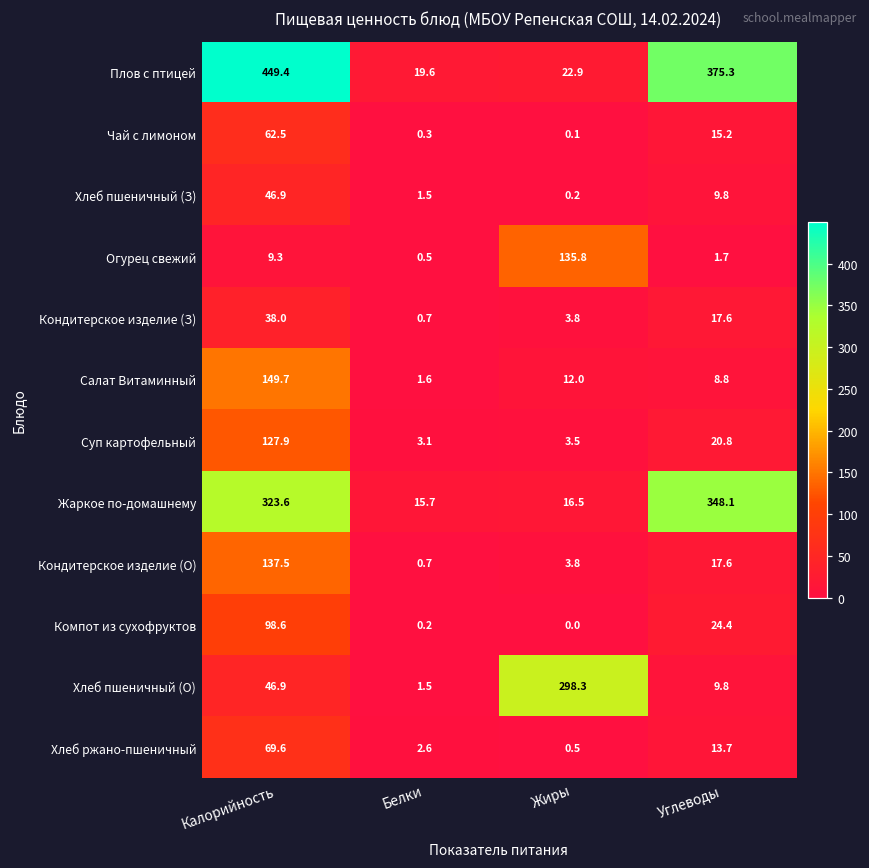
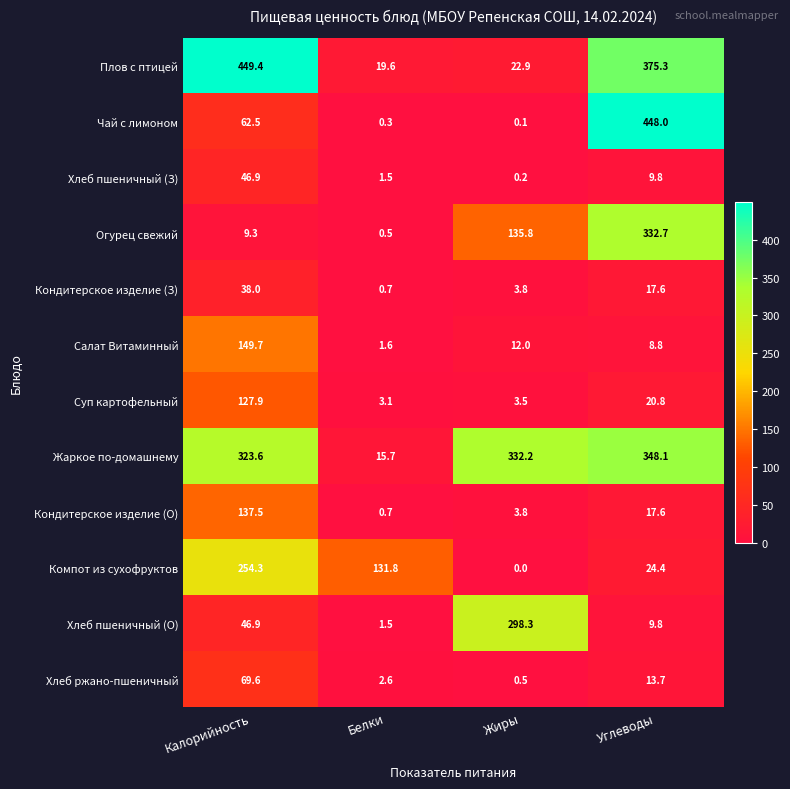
  {
    "Плов с птицей": {
      "Калорийность": 449.4,
      "Белки": 19.6,
      "Жиры": 22.9,
      "Углеводы": 375.3
    },
    "Чай с лимоном": {
      "Калорийность": 62.5,
      "Белки": 0.3,
      "Жиры": 0.1,
-     "Углеводы": 15.2
+     "Углеводы": 448.0
    },
    "Хлеб пшеничный (З)": {
      "Калорийность": 46.9,
      "Белки": 1.5,
      "Жиры": 0.2,
      "Углеводы": 9.8
    },
    "Огурец свежий": {
      "Калорийность": 9.3,
      "Белки": 0.5,
      "Жиры": 135.8,
-     "Углеводы": 1.7
+     "Углеводы": 332.7
    },
    "Кондитерское изделие (З)": {
      "Калорийность": 38.0,
      "Белки": 0.7,
      "Жиры": 3.8,
      "Углеводы": 17.6
    },
    "Салат Витаминный": {
      "Калорийность": 149.7,
      "Белки": 1.6,
      "Жиры": 12.0,
      "Углеводы": 8.8
    },
    "Суп картофельный": {
      "Калорийность": 127.9,
      "Белки": 3.1,
      "Жиры": 3.5,
      "Углеводы": 20.8
    },
    "Жаркое по-домашнему": {
      "Калорийность": 323.6,
      "Белки": 15.7,
-     "Жиры": 16.5,
+     "Жиры": 332.2,
      "Углеводы": 348.1
    },
    "Кондитерское изделие (О)": {
      "Калорийность": 137.5,
      "Белки": 0.7,
      "Жиры": 3.8,
      "Углеводы": 17.6
    },
    "Компот из сухофруктов": {
-     "Калорийность": 98.6,
-     "Белки": 0.2,
+     "Калорийность": 254.3,
+     "Белки": 131.8,
      "Жиры": 0.0,
      "Углеводы": 24.4
    },
    "Хлеб пшеничный (О)": {
      "Калорийность": 46.9,
      "Белки": 1.5,
      "Жиры": 298.3,
      "Углеводы": 9.8
    },
    "Хлеб ржано-пшеничный": {
      "Калорийность": 69.6,
      "Белки": 2.6,
      "Жиры": 0.5,
      "Углеводы": 13.7
    }
  }
